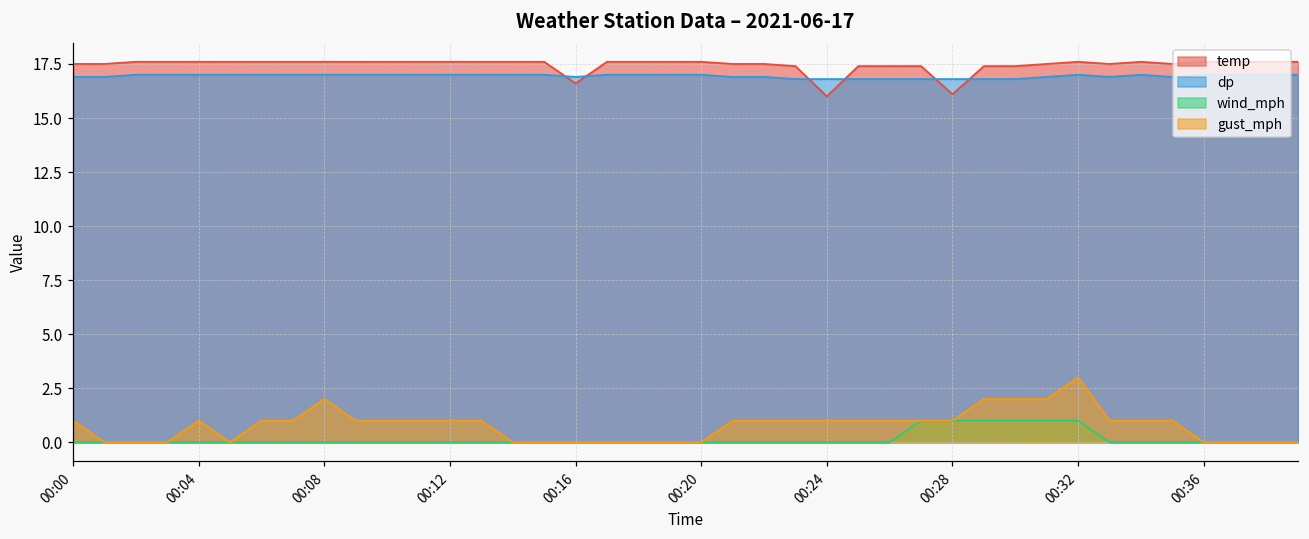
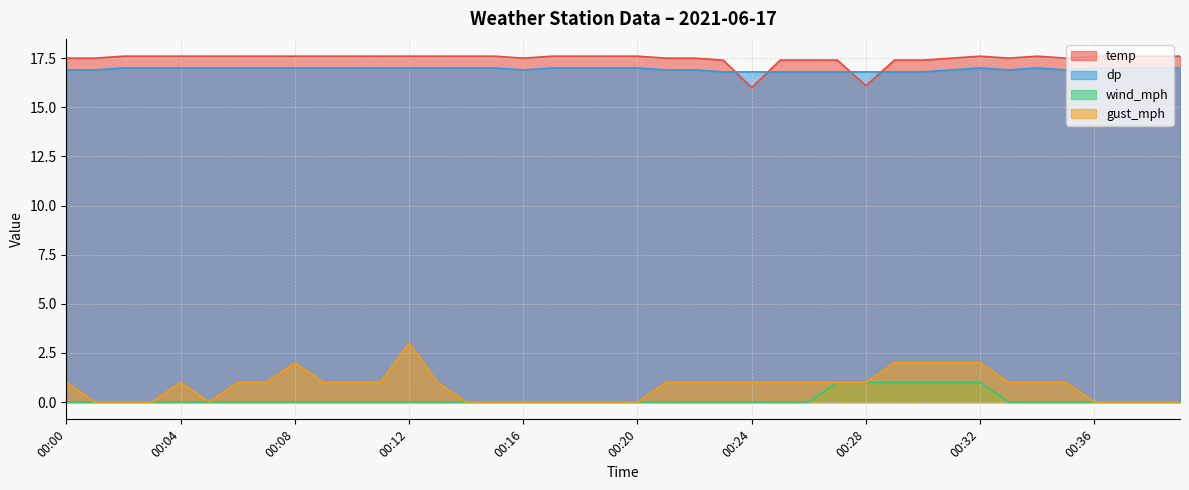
  {
    "temp": {
      "00:00": 17.5,
      "00:04": 17.6,
      "00:08": 17.6,
      "00:12": 17.6,
-     "00:16": 16.6,
+     "00:16": 17.5,
      "00:20": 17.6,
      "00:24": 16.0,
      "00:28": 16.1,
      "00:32": 17.6
    },
    "dp": {
      "00:00": 16.9,
      "00:04": 17.0,
      "00:08": 17.0,
      "00:12": 17.0,
      "00:16": 16.9,
      "00:20": 17.0,
      "00:24": 16.8,
      "00:28": 16.8,
      "00:32": 17.0
    },
    "wind_mph": {
      "00:00": 0.0,
      "00:04": 0.0,
      "00:08": 0.0,
      "00:12": 0.0,
      "00:24": 0.0,
      "00:32": 1.0
    },
    "gust_mph": {
      "00:00": 1,
      "00:04": 1,
      "00:08": 2,
-     "00:12": 1,
+     "00:12": 3,
      "00:24": 1,
-     "00:32": 3
+     "00:32": 2
    }
  }
